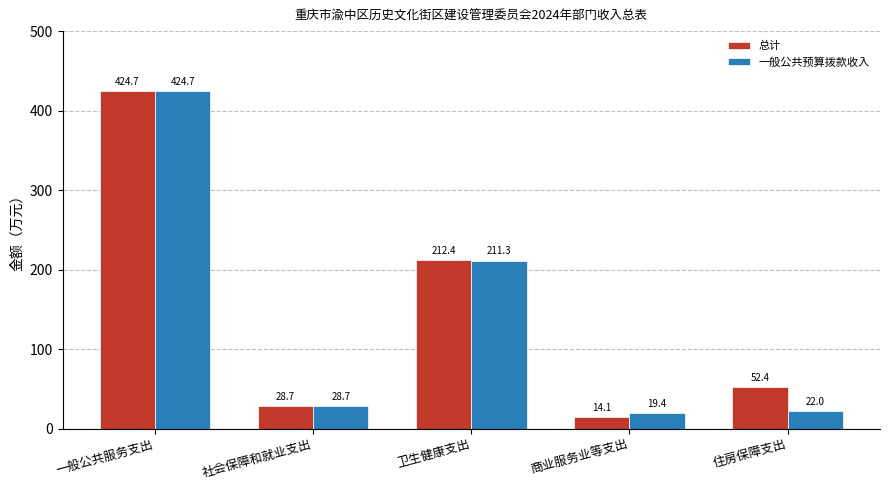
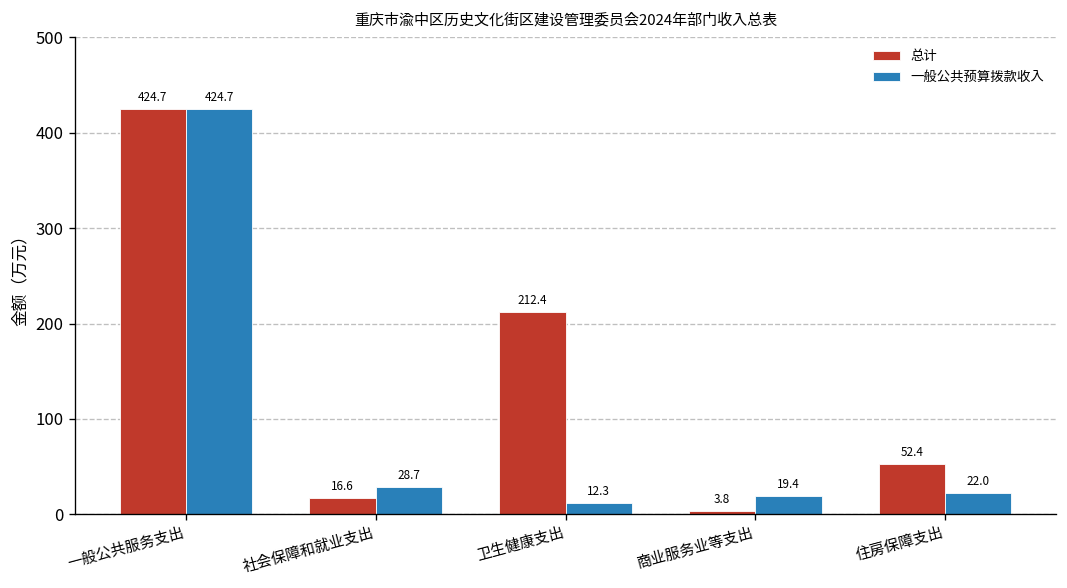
  {
    "总计": {
      "一般公共服务支出": 424.7,
-     "社会保障和就业支出": 28.7,
+     "社会保障和就业支出": 16.6,
      "卫生健康支出": 212.4,
-     "商业服务业等支出": 14.1,
+     "商业服务业等支出": 3.8,
      "住房保障支出": 52.4
    },
    "一般公共预算拨款收入": {
      "一般公共服务支出": 424.7,
      "社会保障和就业支出": 28.7,
-     "卫生健康支出": 211.3,
+     "卫生健康支出": 12.3,
      "商业服务业等支出": 19.4,
      "住房保障支出": 22.0
    }
  }
